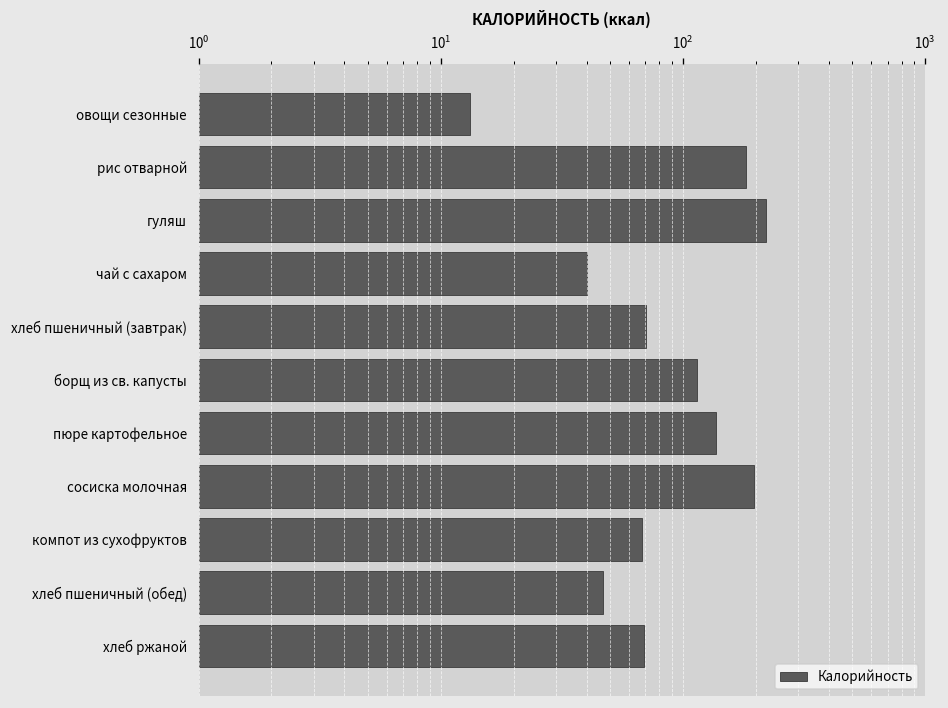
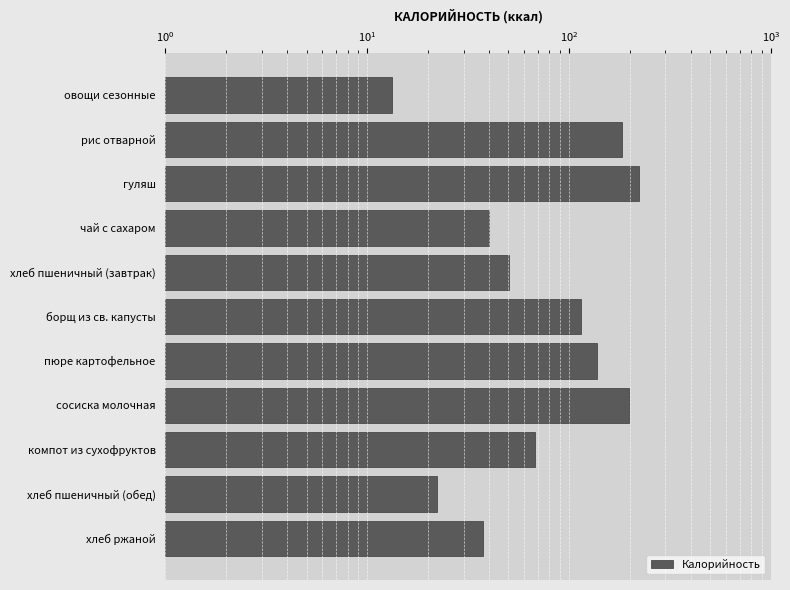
  {
    "овощи сезонные": 13,
    "рис отварной": 180,
    "гуляш": 220,
    "чай с сахаром": 40,
-   "хлеб пшеничный (завтрак)": 70,
+   "хлеб пшеничный (завтрак)": 50,
    "борщ из св. капусты": 110,
    "пюре картофельное": 140,
    "сосиска молочная": 200,
    "компот из сухофруктов": 68,
-   "хлеб пшеничный (обед)": 47,
-   "хлеб ржаной": 69
+   "хлеб пшеничный (обед)": 22,
+   "хлеб ржаной": 38
  }
